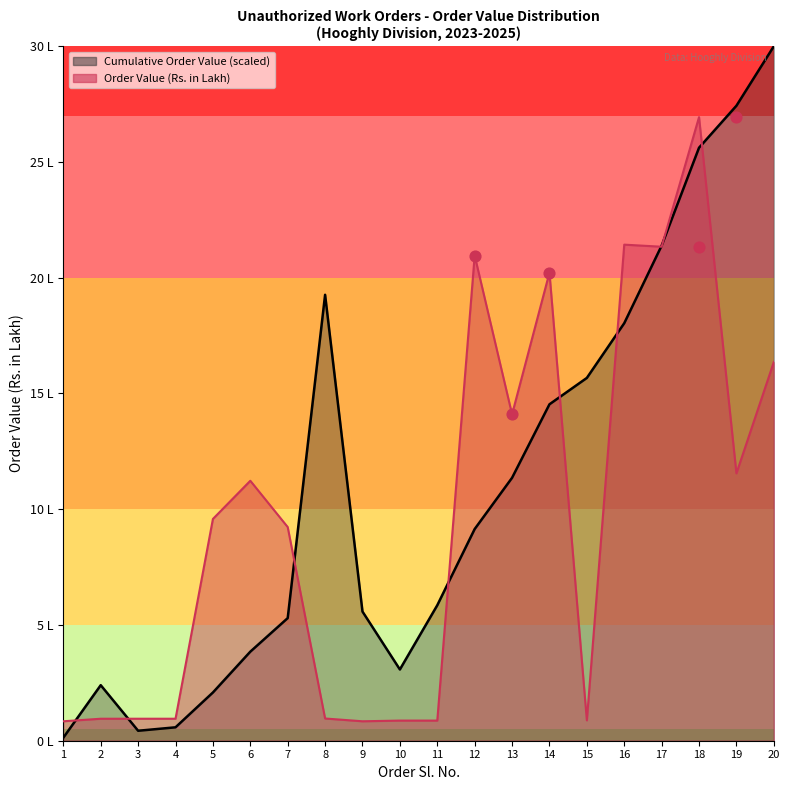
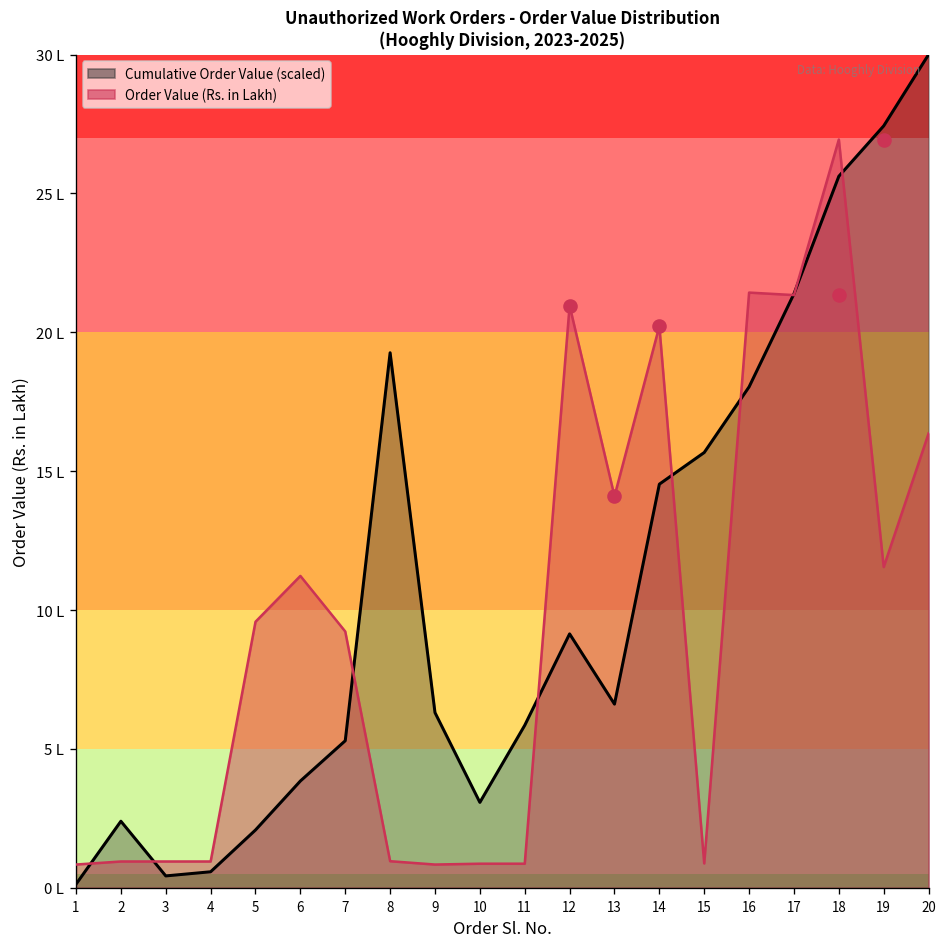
  {
    "Cumulative Order Value (scaled)": {
      "1": "0.1 L",
      "2": "2.4 L",
      "3": "0.4 L",
      "4": "0.6 L",
      "5": "2.1 L",
      "6": "3.8 L",
      "7": "5.3 L",
      "8": "19.3 L",
-     "9": "5.6 L",
+     "9": "6.3 L",
      "10": "3.1 L",
      "11": "5.9 L",
      "12": "9.1 L",
-     "13": "11.4 L",
+     "13": "6.6 L",
      "14": "14.5 L",
      "15": "15.7 L",
      "16": "18.0 L",
      "18": "25.6 L",
      "19": "27.4 L",
      "20": "30.0 L"
    }
  }
